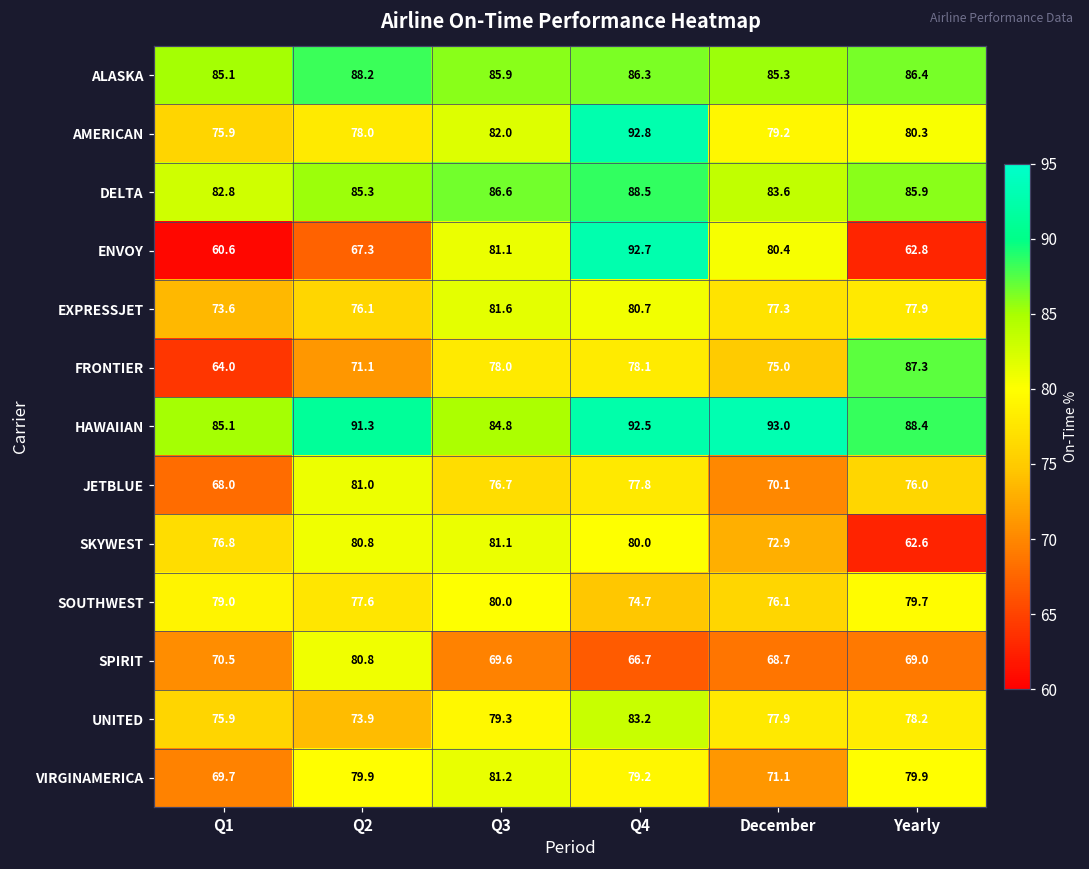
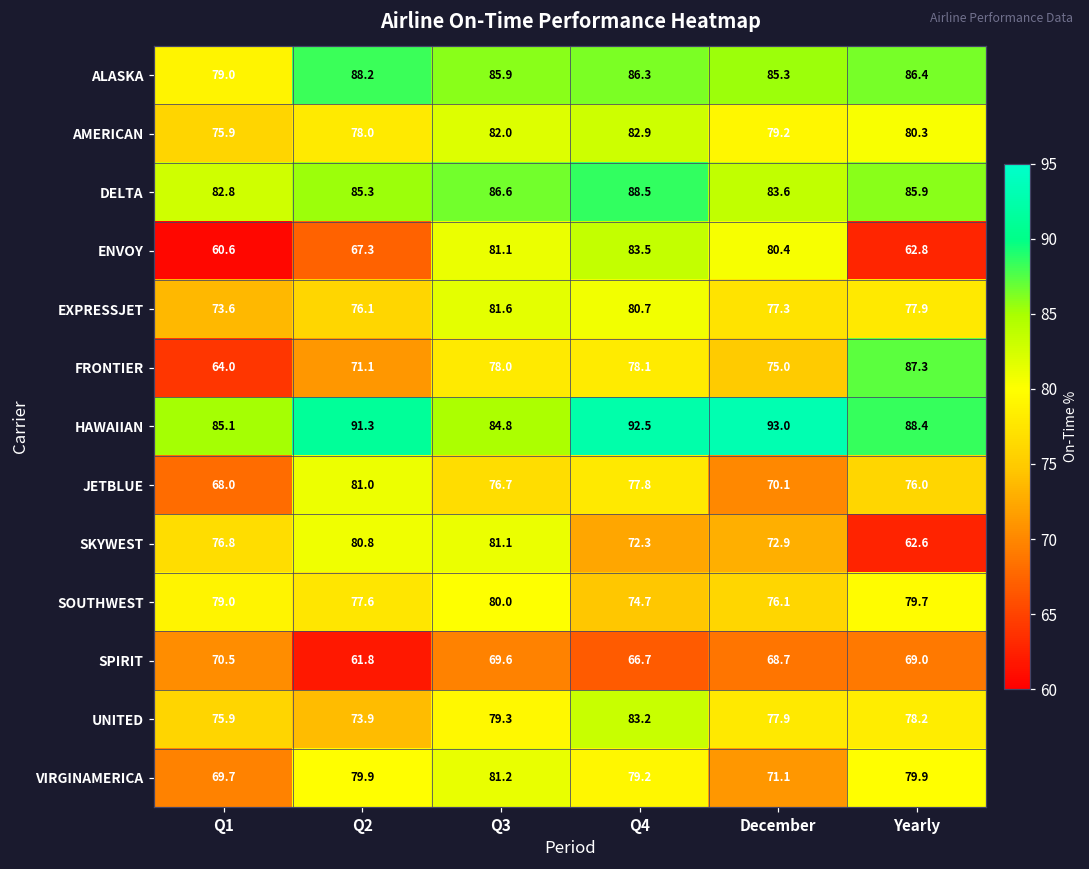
  {
    "ALASKA": {
-     "Q1": 85.1,
+     "Q1": 79.0,
      "Q2": 88.2,
      "Q3": 85.9,
      "Q4": 86.3,
      "December": 85.3,
      "Yearly": 86.4
    },
    "AMERICAN": {
      "Q1": 75.9,
      "Q2": 78.0,
      "Q3": 82.0,
-     "Q4": 92.8,
+     "Q4": 82.9,
      "December": 79.2,
      "Yearly": 80.3
    },
    "DELTA": {
      "Q1": 82.8,
      "Q2": 85.3,
      "Q3": 86.6,
      "Q4": 88.5,
      "December": 83.6,
      "Yearly": 85.9
    },
    "ENVOY": {
      "Q1": 60.6,
      "Q2": 67.3,
      "Q3": 81.1,
-     "Q4": 92.7,
+     "Q4": 83.5,
      "December": 80.4,
      "Yearly": 62.8
    },
    "EXPRESSJET": {
      "Q1": 73.6,
      "Q2": 76.1,
      "Q3": 81.6,
      "Q4": 80.7,
      "December": 77.3,
      "Yearly": 77.9
    },
    "FRONTIER": {
      "Q1": 64.0,
      "Q2": 71.1,
      "Q3": 78.0,
      "Q4": 78.1,
      "December": 75.0,
      "Yearly": 87.3
    },
    "HAWAIIAN": {
      "Q1": 85.1,
      "Q2": 91.3,
      "Q3": 84.8,
      "Q4": 92.5,
      "December": 93.0,
      "Yearly": 88.4
    },
    "JETBLUE": {
      "Q1": 68.0,
      "Q2": 81.0,
      "Q3": 76.7,
      "Q4": 77.8,
      "December": 70.1,
      "Yearly": 76.0
    },
    "SKYWEST": {
      "Q1": 76.8,
      "Q2": 80.8,
      "Q3": 81.1,
-     "Q4": 80.0,
+     "Q4": 72.3,
      "December": 72.9,
      "Yearly": 62.6
    },
    "SOUTHWEST": {
      "Q1": 79.0,
      "Q2": 77.6,
      "Q3": 80.0,
      "Q4": 74.7,
      "December": 76.1,
      "Yearly": 79.7
    },
    "SPIRIT": {
      "Q1": 70.5,
-     "Q2": 80.8,
+     "Q2": 61.8,
      "Q3": 69.6,
      "Q4": 66.7,
      "December": 68.7,
      "Yearly": 69.0
    },
    "UNITED": {
      "Q1": 75.9,
      "Q2": 73.9,
      "Q3": 79.3,
      "Q4": 83.2,
      "December": 77.9,
      "Yearly": 78.2
    },
    "VIRGINAMERICA": {
      "Q1": 69.7,
      "Q2": 79.9,
      "Q3": 81.2,
      "Q4": 79.2,
      "December": 71.1,
      "Yearly": 79.9
    }
  }
